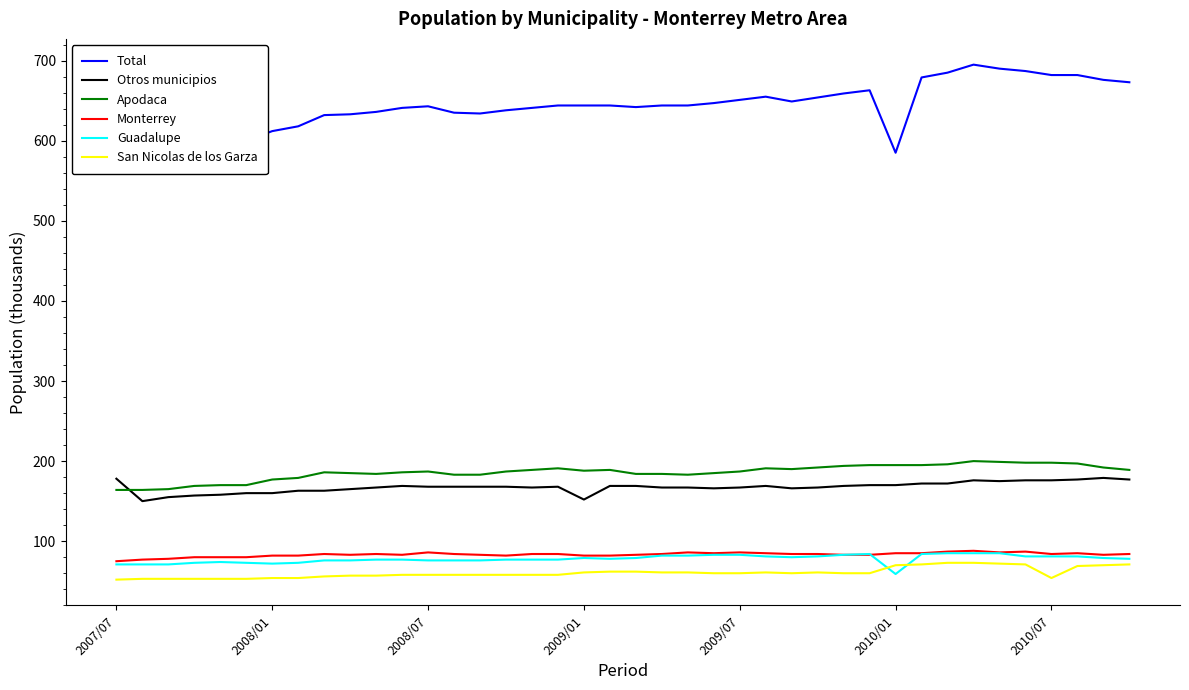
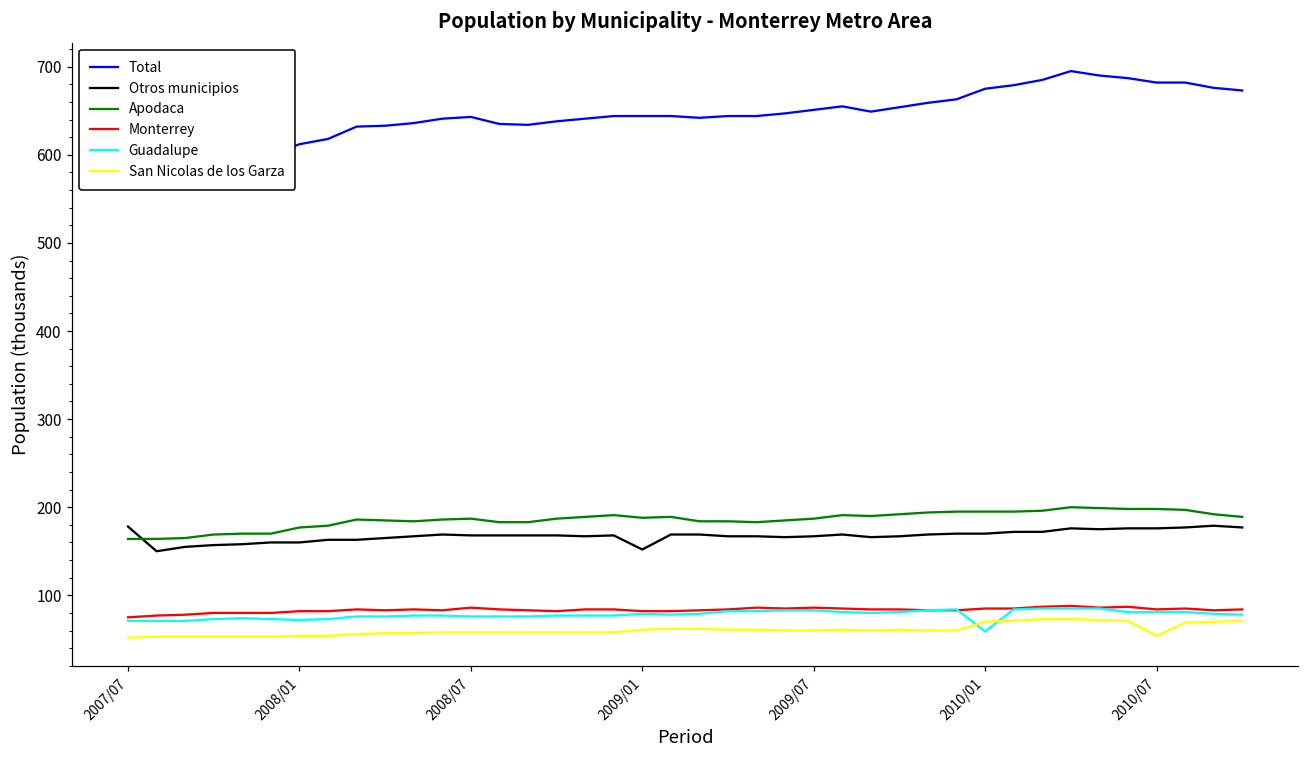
  {
    "Total": {
      "2008/01": 610,
      "2008/07": 640,
      "2009/01": 640,
      "2009/07": 650,
-     "2010/01": 590,
+     "2010/01": 680,
      "2010/07": 680
    },
    "Otros municipios": {
      "2007/07": 180,
      "2008/01": 160,
      "2008/07": 170,
      "2009/01": 150,
      "2009/07": 170,
      "2010/01": 170,
      "2010/07": 180
    },
    "Apodaca": {
      "2007/07": 160,
      "2008/01": 180,
      "2008/07": 190,
      "2009/01": 190,
      "2009/07": 190,
      "2010/01": 200,
      "2010/07": 200
    },
    "Monterrey": {
      "2007/07": 80,
      "2008/01": 80,
      "2008/07": 90,
      "2010/01": 90
    },
    "Guadalupe": {
      "2007/07": 70,
      "2008/01": 70,
      "2008/07": 80,
      "2010/01": 60
    },
    "San Nicolas de los Garza": {
      "2007/07": 50,
      "2008/01": 50,
      "2008/07": 60,
      "2009/01": 60,
      "2009/07": 60,
      "2010/01": 70,
      "2010/07": 50
    }
  }
